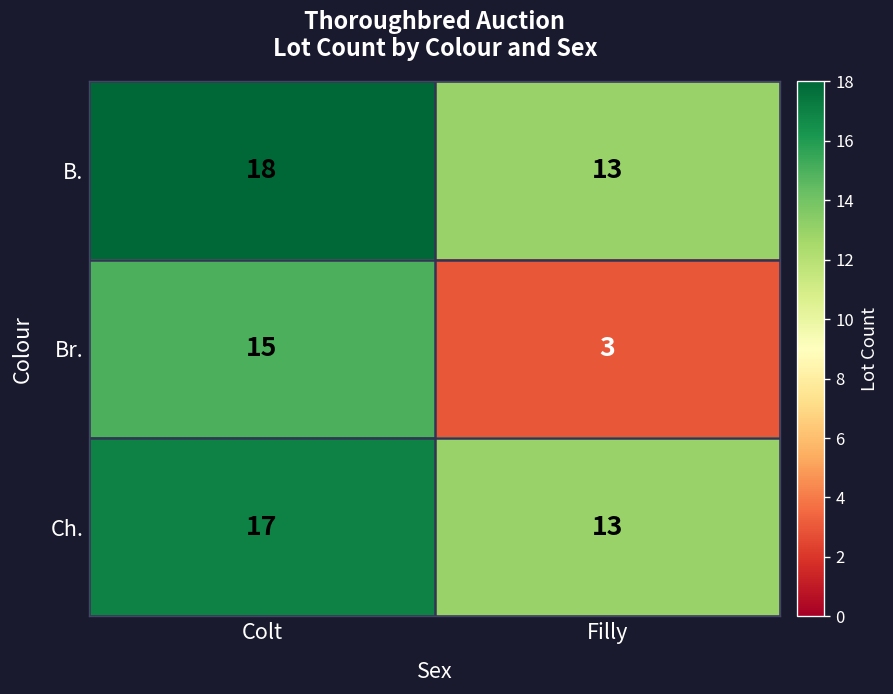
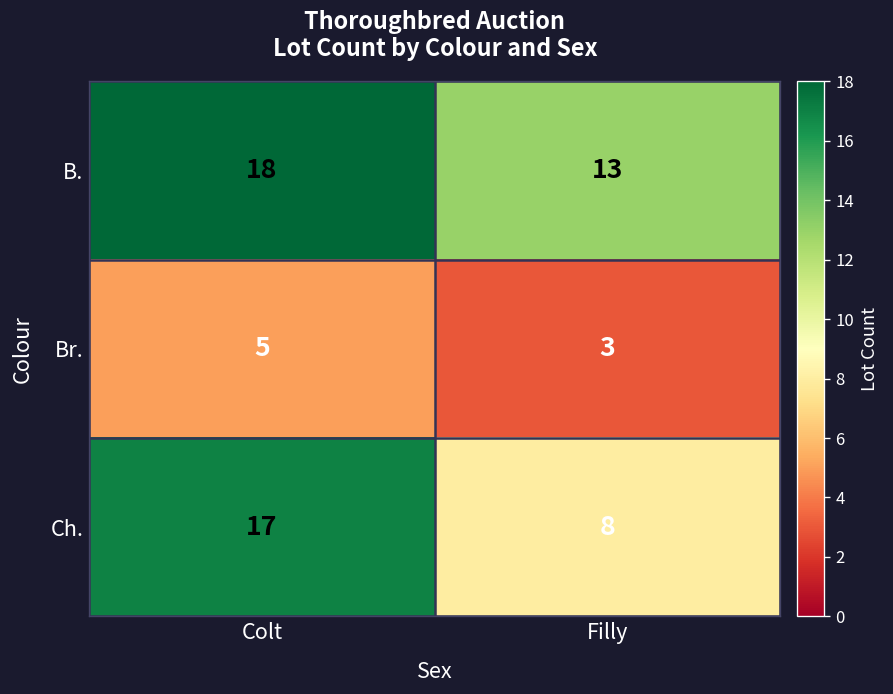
  {
    "B.": {
      "Colt": 18,
      "Filly": 13
    },
    "Br.": {
-     "Colt": 15,
+     "Colt": 5,
      "Filly": 3
    },
    "Ch.": {
      "Colt": 17,
-     "Filly": 13
+     "Filly": 8
    }
  }
